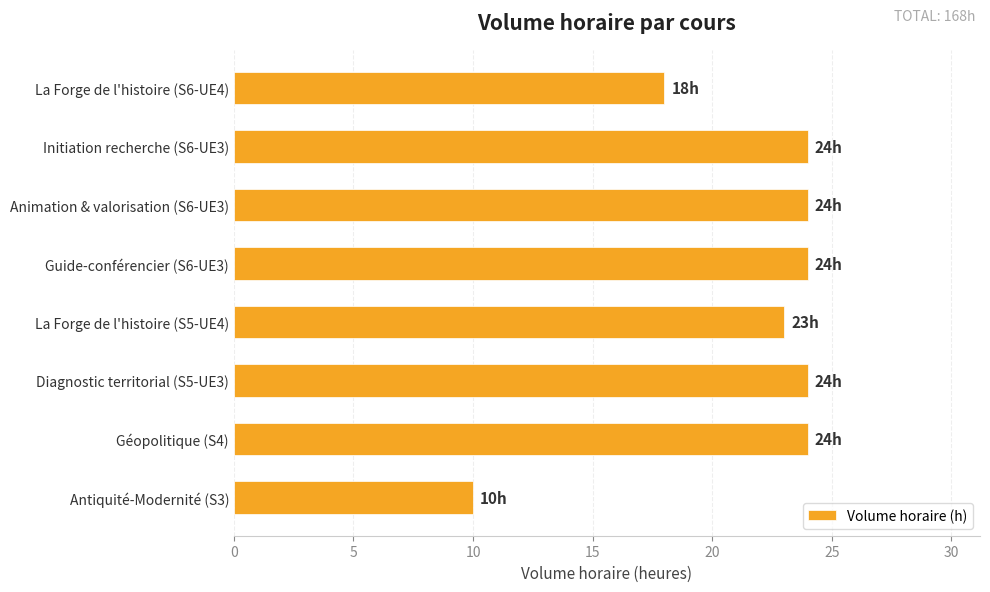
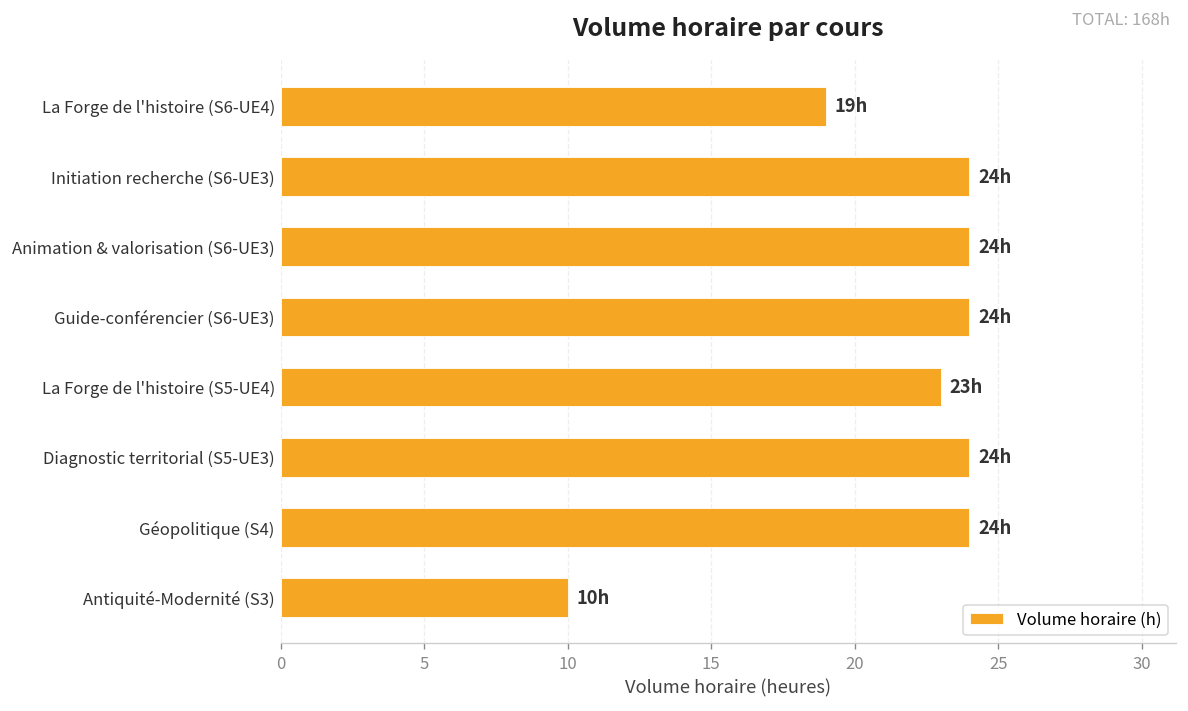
  {
-   "La Forge de l'histoire (S6-UE4)": "18h",
+   "La Forge de l'histoire (S6-UE4)": "19h",
    "Initiation recherche (S6-UE3)": "24h",
    "Animation & valorisation (S6-UE3)": "24h",
    "Guide-conférencier (S6-UE3)": "24h",
    "La Forge de l'histoire (S5-UE4)": "23h",
    "Diagnostic territorial (S5-UE3)": "24h",
    "Géopolitique (S4)": "24h",
    "Antiquité-Modernité (S3)": "10h"
  }
